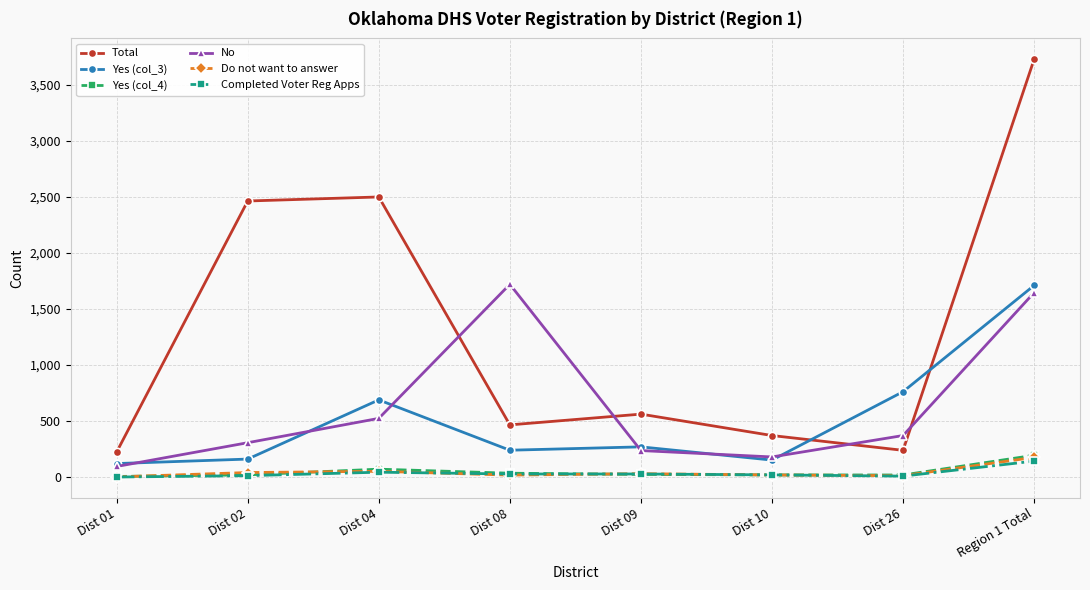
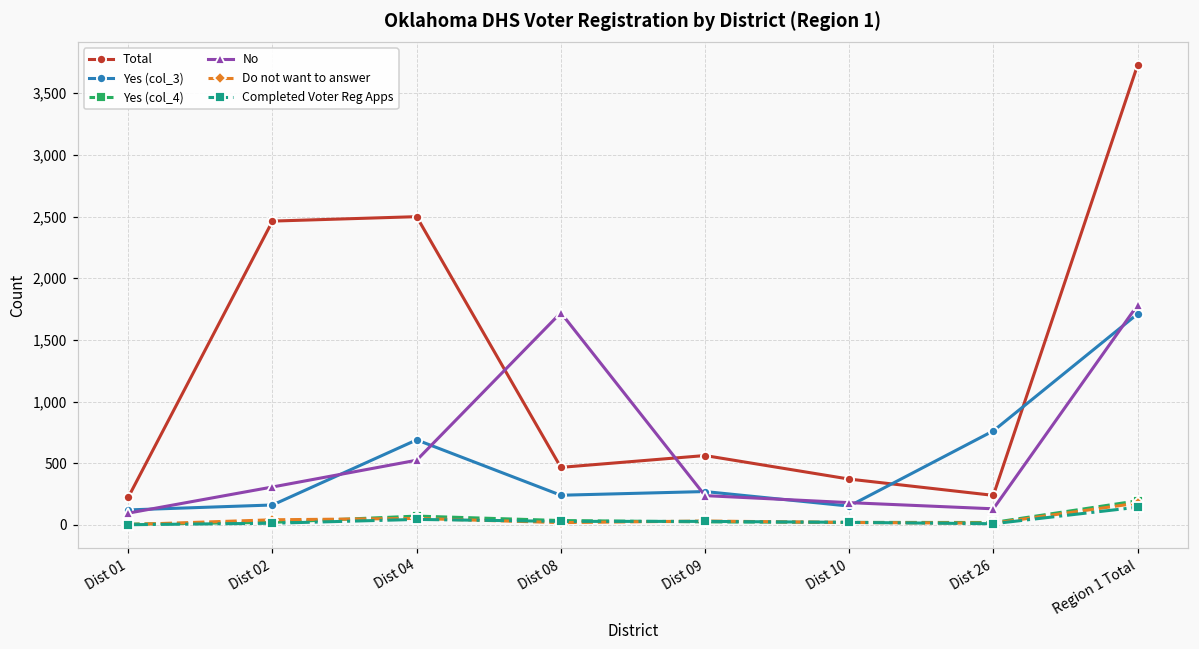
  {
    "Total": {
      "Dist 01": "220",
      "Dist 02": "2,460",
      "Dist 04": "2,500",
      "Dist 08": "470",
      "Dist 09": "560",
      "Dist 10": "370",
      "Dist 26": "240",
      "Region 1 Total": "3,730"
    },
    "Yes (col_3)": {
      "Dist 01": "120",
      "Dist 02": "160",
      "Dist 04": "690",
      "Dist 08": "240",
      "Dist 09": "270",
      "Dist 10": "150",
      "Dist 26": "760",
      "Region 1 Total": "1,710"
    },
    "No": {
      "Dist 01": "100",
      "Dist 02": "310",
      "Dist 04": "520",
      "Dist 08": "1,720",
      "Dist 09": "240",
      "Dist 10": "180",
-     "Dist 26": "370",
-     "Region 1 Total": "1,650"
+     "Dist 26": "130",
+     "Region 1 Total": "1,780"
    }
  }
